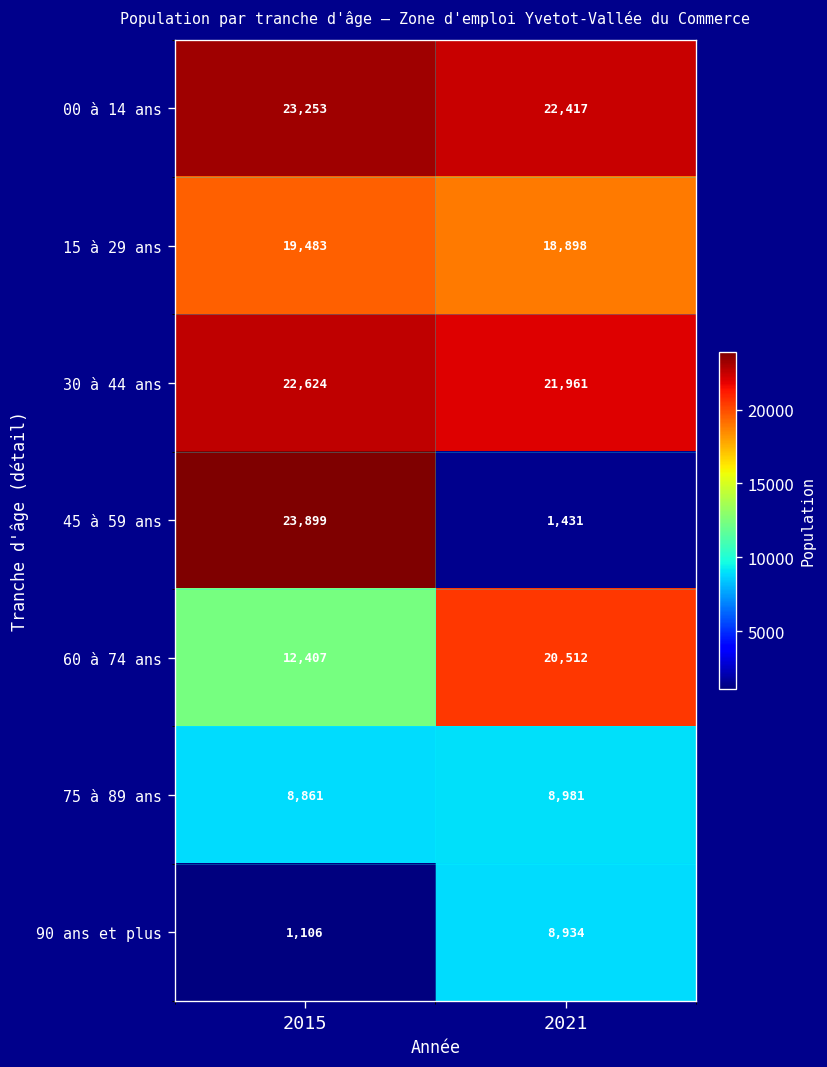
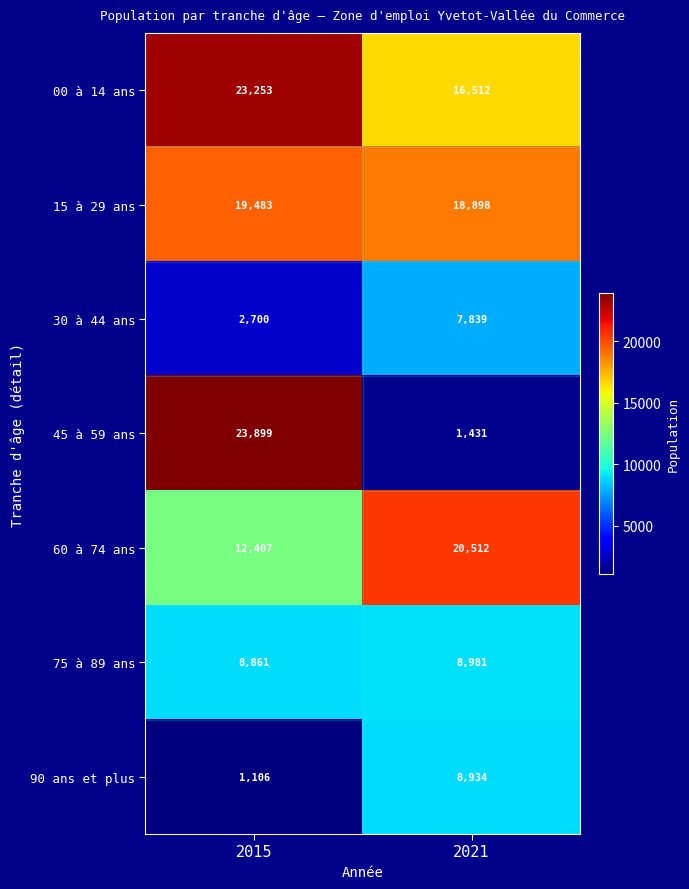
  {
    "00 à 14 ans": {
      "2015": "23,253",
-     "2021": "22,417"
+     "2021": "16,512"
    },
    "15 à 29 ans": {
      "2015": "19,483",
      "2021": "18,898"
    },
    "30 à 44 ans": {
-     "2015": "22,624",
-     "2021": "21,961"
+     "2015": "2,700",
+     "2021": "7,839"
    },
    "45 à 59 ans": {
      "2015": "23,899",
      "2021": "1,431"
    },
    "60 à 74 ans": {
      "2015": "12,407",
      "2021": "20,512"
    },
    "75 à 89 ans": {
      "2015": "8,861",
      "2021": "8,981"
    },
    "90 ans et plus": {
      "2015": "1,106",
      "2021": "8,934"
    }
  }
